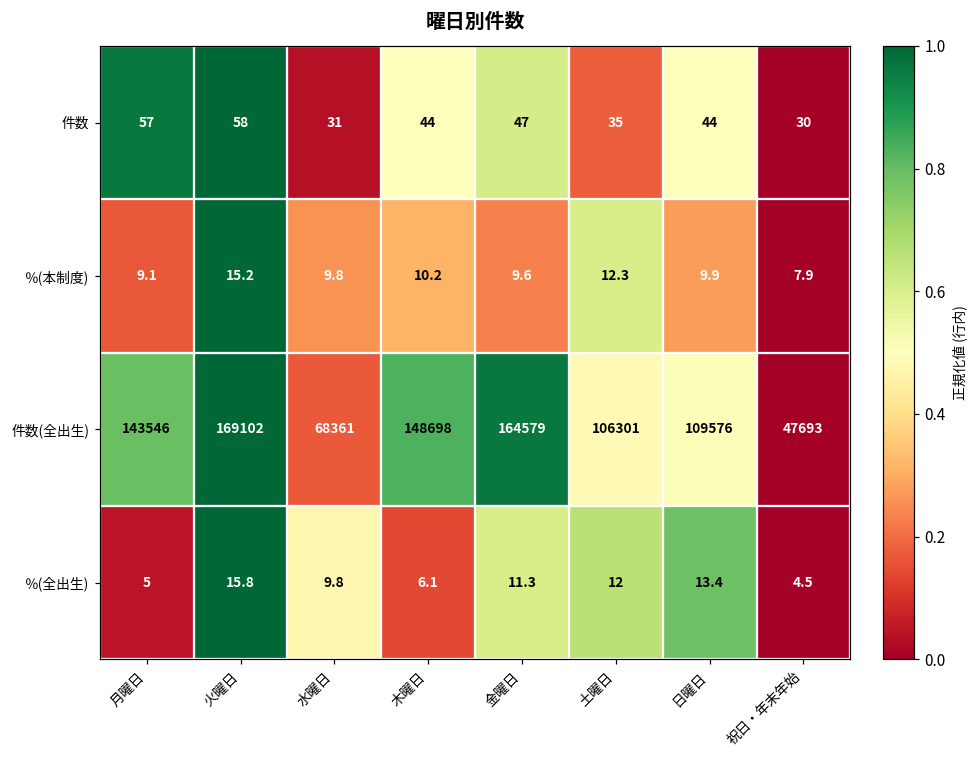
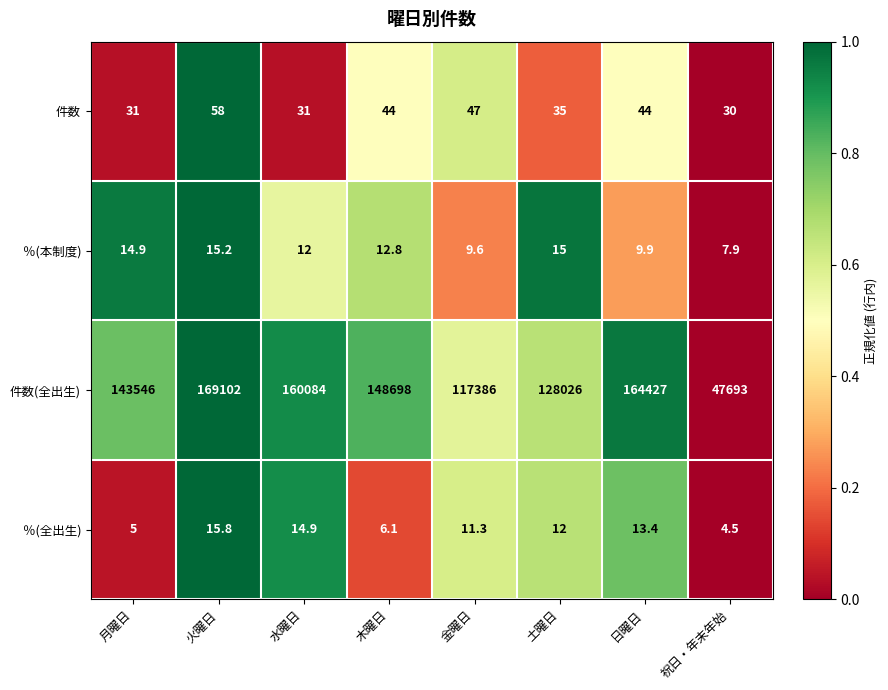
  {
    "件数": {
-     "月曜日": 57,
+     "月曜日": 31,
      "火曜日": 58,
      "水曜日": 31,
      "木曜日": 44,
      "金曜日": 47,
      "土曜日": 35,
      "日曜日": 44,
      "祝日・年末年始": 30
    },
    "％(本制度)": {
-     "月曜日": 9.1,
+     "月曜日": 14.9,
      "火曜日": 15.2,
-     "水曜日": 9.8,
-     "木曜日": 10.2,
+     "水曜日": 12,
+     "木曜日": 12.8,
      "金曜日": 9.6,
-     "土曜日": 12.3,
+     "土曜日": 15,
      "日曜日": 9.9,
      "祝日・年末年始": 7.9
    },
    "件数(全出生)": {
      "月曜日": 143546,
      "火曜日": 169102,
-     "水曜日": 68361,
+     "水曜日": 160084,
      "木曜日": 148698,
-     "金曜日": 164579,
-     "土曜日": 106301,
-     "日曜日": 109576,
+     "金曜日": 117386,
+     "土曜日": 128026,
+     "日曜日": 164427,
      "祝日・年末年始": 47693
    },
    "％(全出生)": {
      "月曜日": 5,
      "火曜日": 15.8,
-     "水曜日": 9.8,
+     "水曜日": 14.9,
      "木曜日": 6.1,
      "金曜日": 11.3,
      "土曜日": 12,
      "日曜日": 13.4,
      "祝日・年末年始": 4.5
    }
  }
